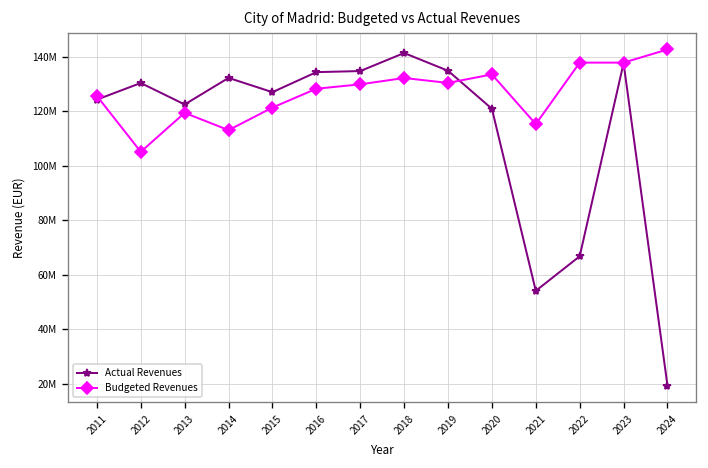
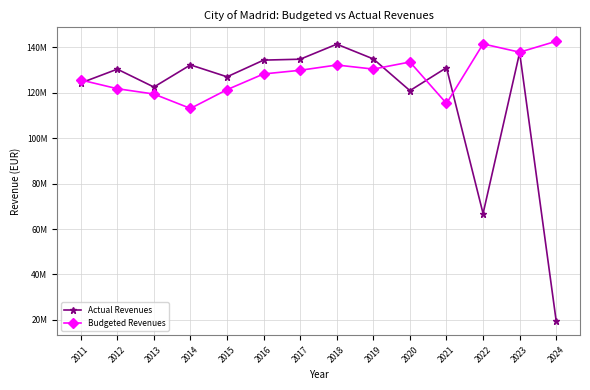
  {
    "Actual Revenues": {
      "2011": 124000000,
      "2012": 130000000,
      "2013": 123000000,
      "2014": 132000000,
      "2015": 127000000,
      "2016": 134000000,
      "2017": 135000000,
      "2018": 141000000,
      "2019": 135000000,
      "2020": 121000000,
-     "2021": 54000000,
+     "2021": 131000000,
      "2022": 67000000,
      "2024": 19000000
    },
    "Budgeted Revenues": {
      "2011": 126000000,
-     "2012": 105000000,
+     "2012": 122000000,
      "2013": 119000000,
      "2014": 113000000,
      "2015": 121000000,
      "2016": 128000000,
      "2017": 130000000,
      "2018": 132000000,
      "2019": 130000000,
      "2020": 134000000,
      "2021": 115000000,
-     "2022": 138000000,
+     "2022": 142000000,
      "2024": 143000000
    }
  }
